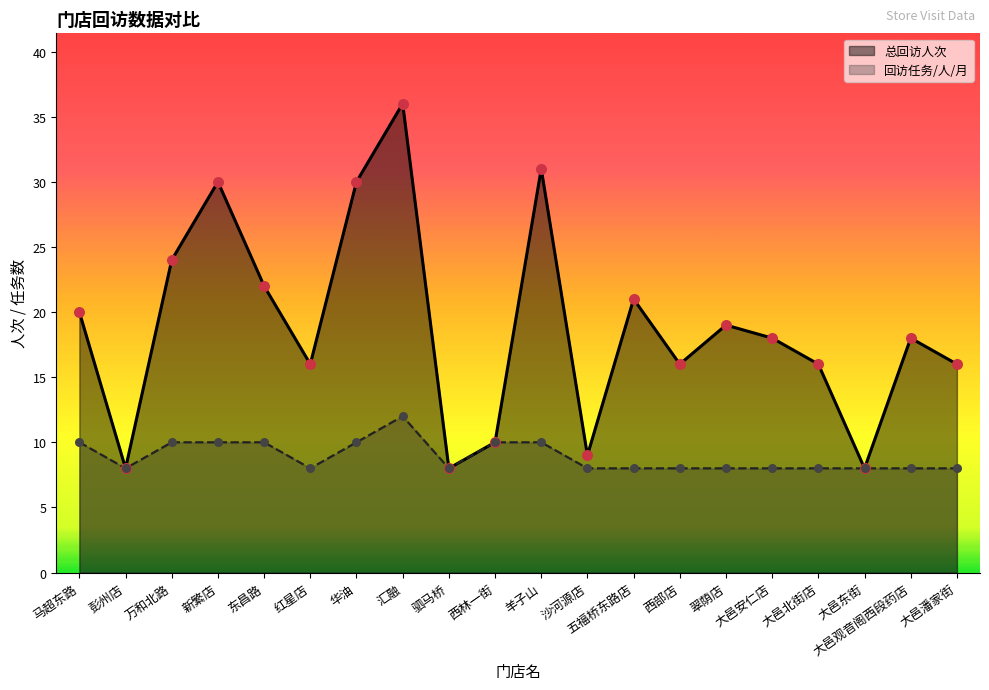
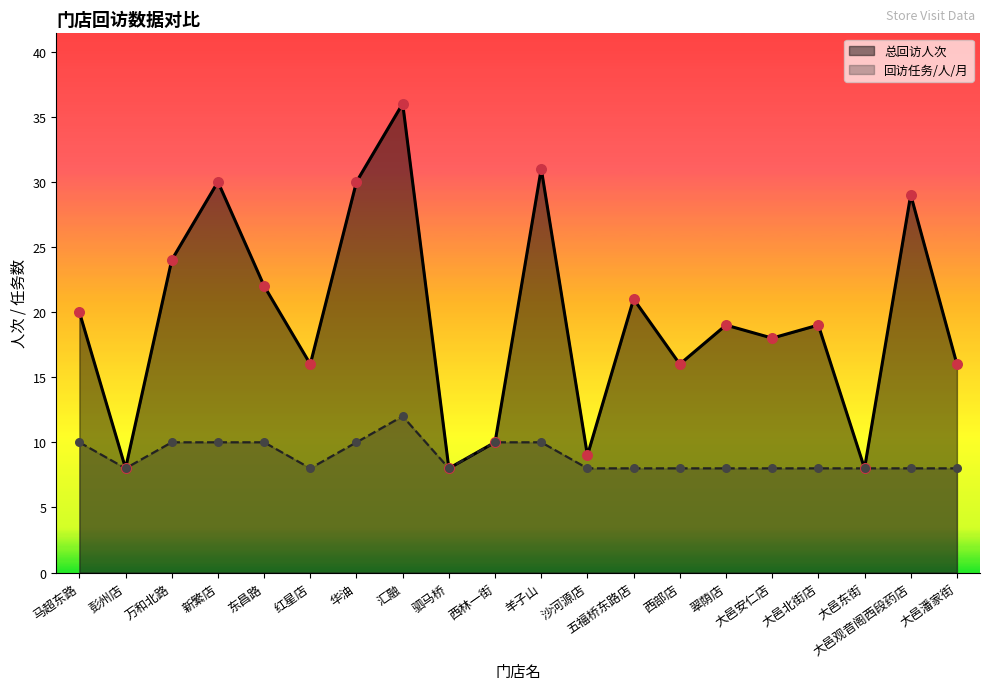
  {
    "总回访人次": {
      "马超东路": 20,
      "万和北路": 24,
      "新繁店": 30,
      "东昌路": 22,
      "红星店": 16,
      "华油": 30,
      "汇融": 36,
      "羊子山": 31,
      "沙河源店": 9,
      "五福桥东路店": 21,
      "西部店": 16,
      "翠荫店": 19,
      "大邑安仁店": 18,
-     "大邑北街店": 16,
-     "大邑观音阁西段药店": 18,
+     "大邑北街店": 19,
+     "大邑观音阁西段药店": 29,
      "大邑潘家街": 16
    },
    "回访任务/人/月": {
      "马超东路": 10,
      "万和北路": 10,
      "新繁店": 10,
      "东昌路": 10,
      "红星店": 8,
      "华油": 10,
      "汇融": 12,
      "羊子山": 10,
      "沙河源店": 8,
      "五福桥东路店": 8,
      "西部店": 8,
      "翠荫店": 8,
      "大邑安仁店": 8,
      "大邑北街店": 8,
      "大邑观音阁西段药店": 8,
      "大邑潘家街": 8
    }
  }
